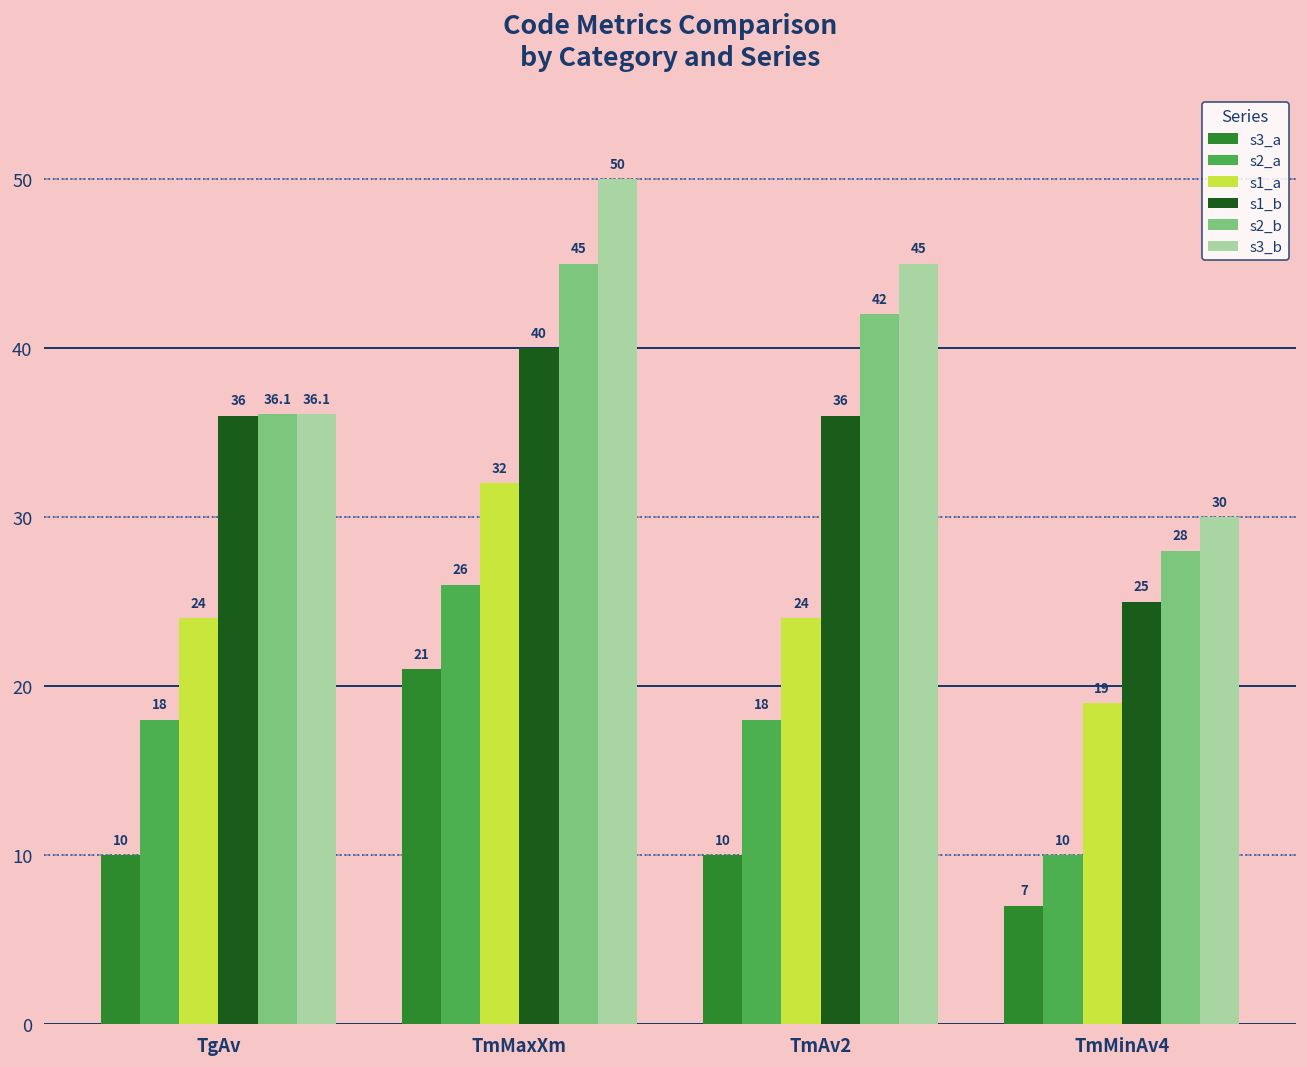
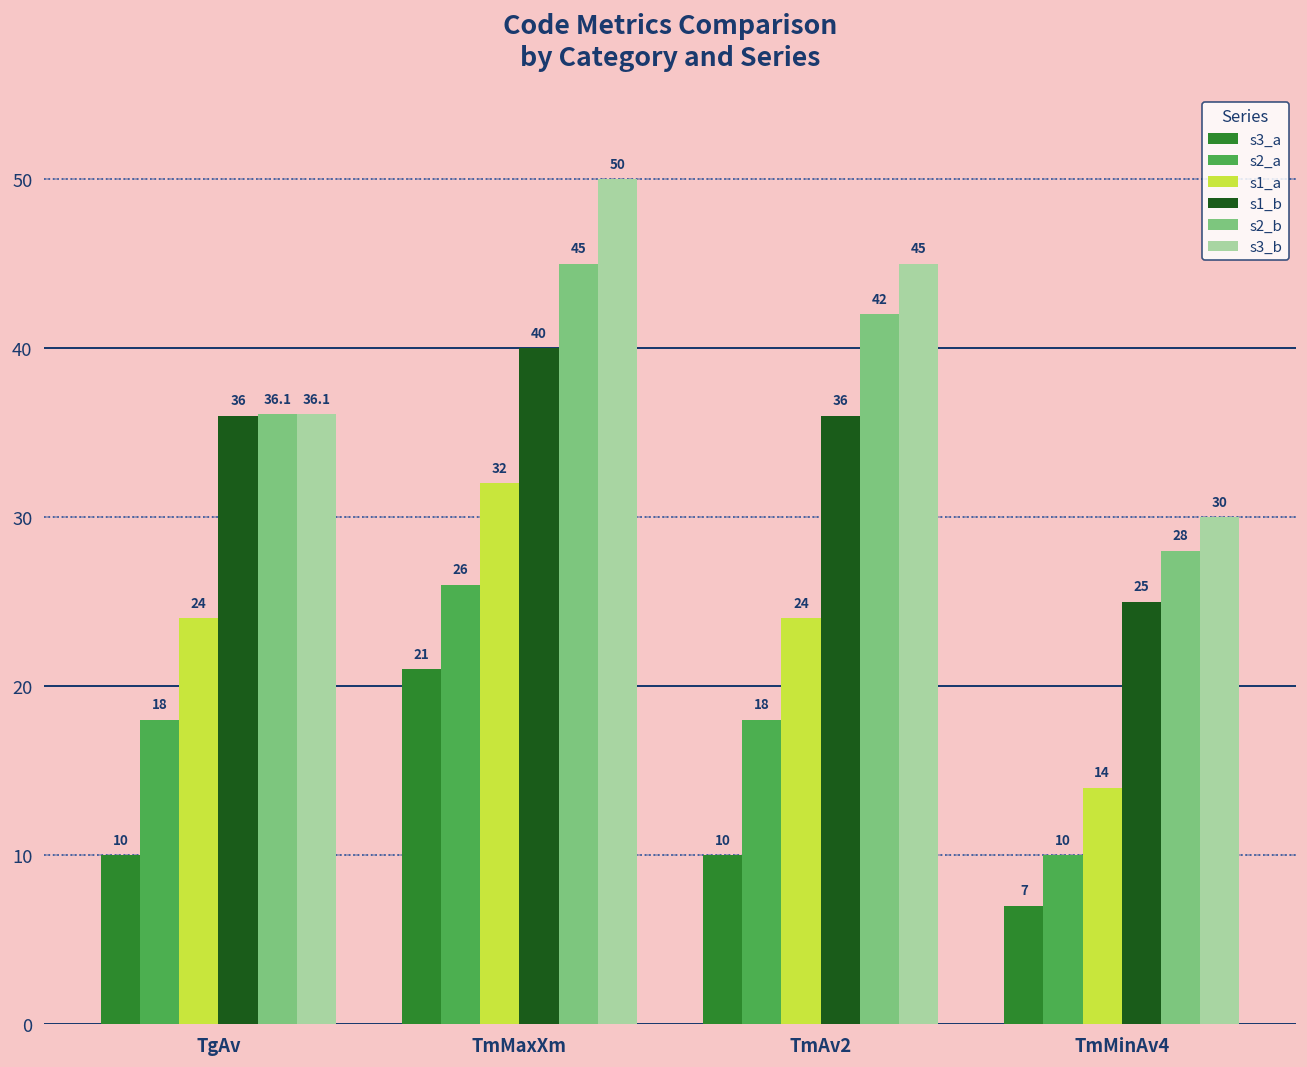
  {
    "s1_a": {
      "TgAv": 24,
      "TmMaxXm": 32,
      "TmAv2": 24,
-     "TmMinAv4": 19
+     "TmMinAv4": 14
    }
  }
